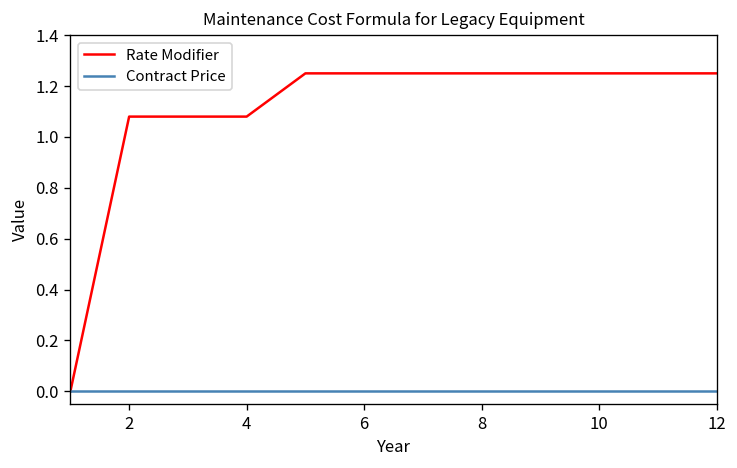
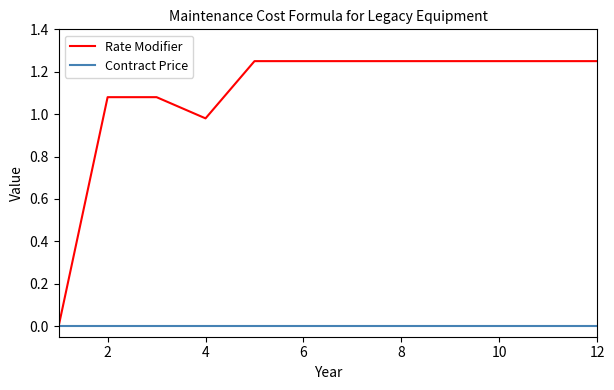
  {
    "Rate Modifier": {
      "2": 1.08,
-     "4": 1.08,
+     "4": 0.98,
      "6": 1.25,
      "8": 1.25,
      "10": 1.25,
      "12": 1.25
    },
    "Contract Price": {
      "2": 0.00,
      "4": 0.00,
      "6": 0.00,
      "8": 0.00,
      "10": 0.00,
      "12": 0.00
    }
  }
